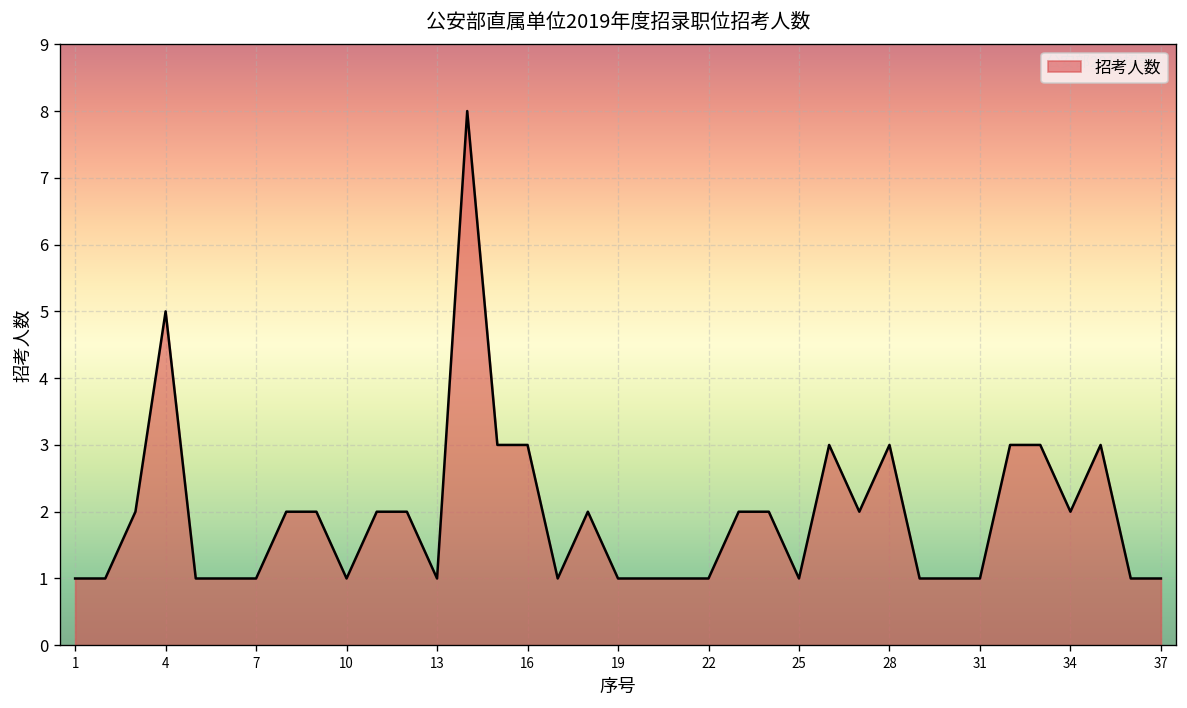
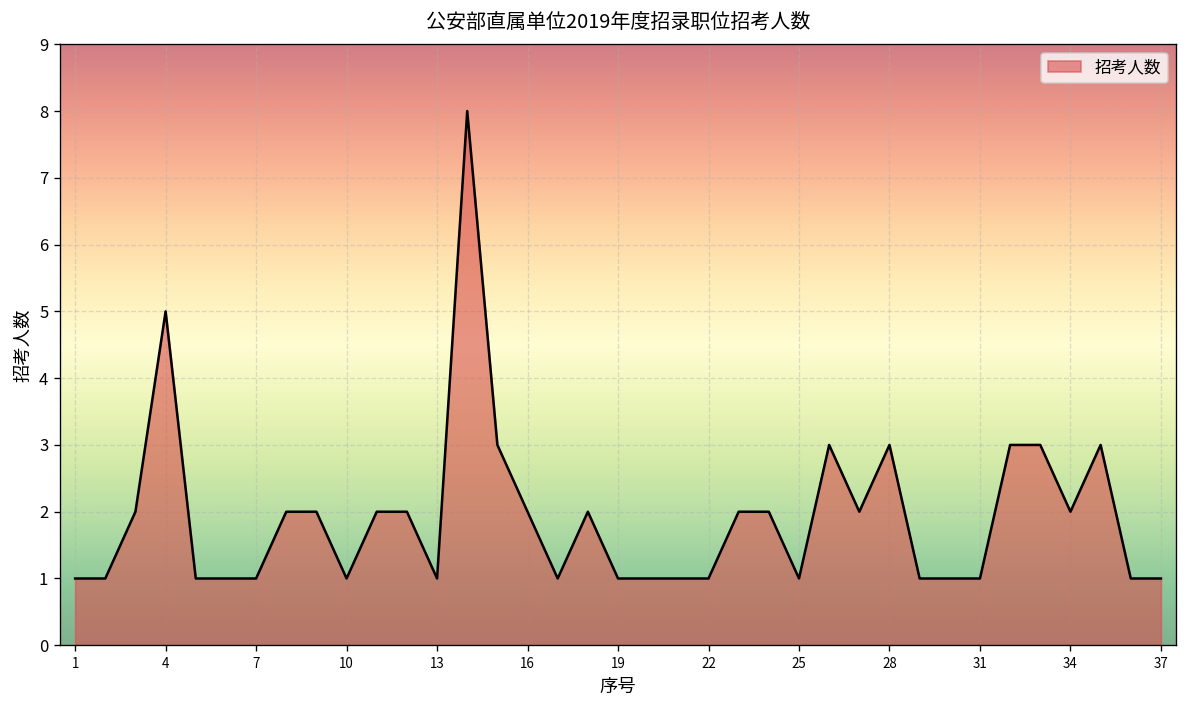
  {
    "1": 1,
    "4": 5,
    "7": 1,
    "10": 1,
    "13": 1,
-   "16": 3,
+   "16": 2,
    "19": 1,
    "22": 1,
    "25": 1,
    "28": 3,
    "31": 1,
    "34": 2,
    "37": 1
  }
